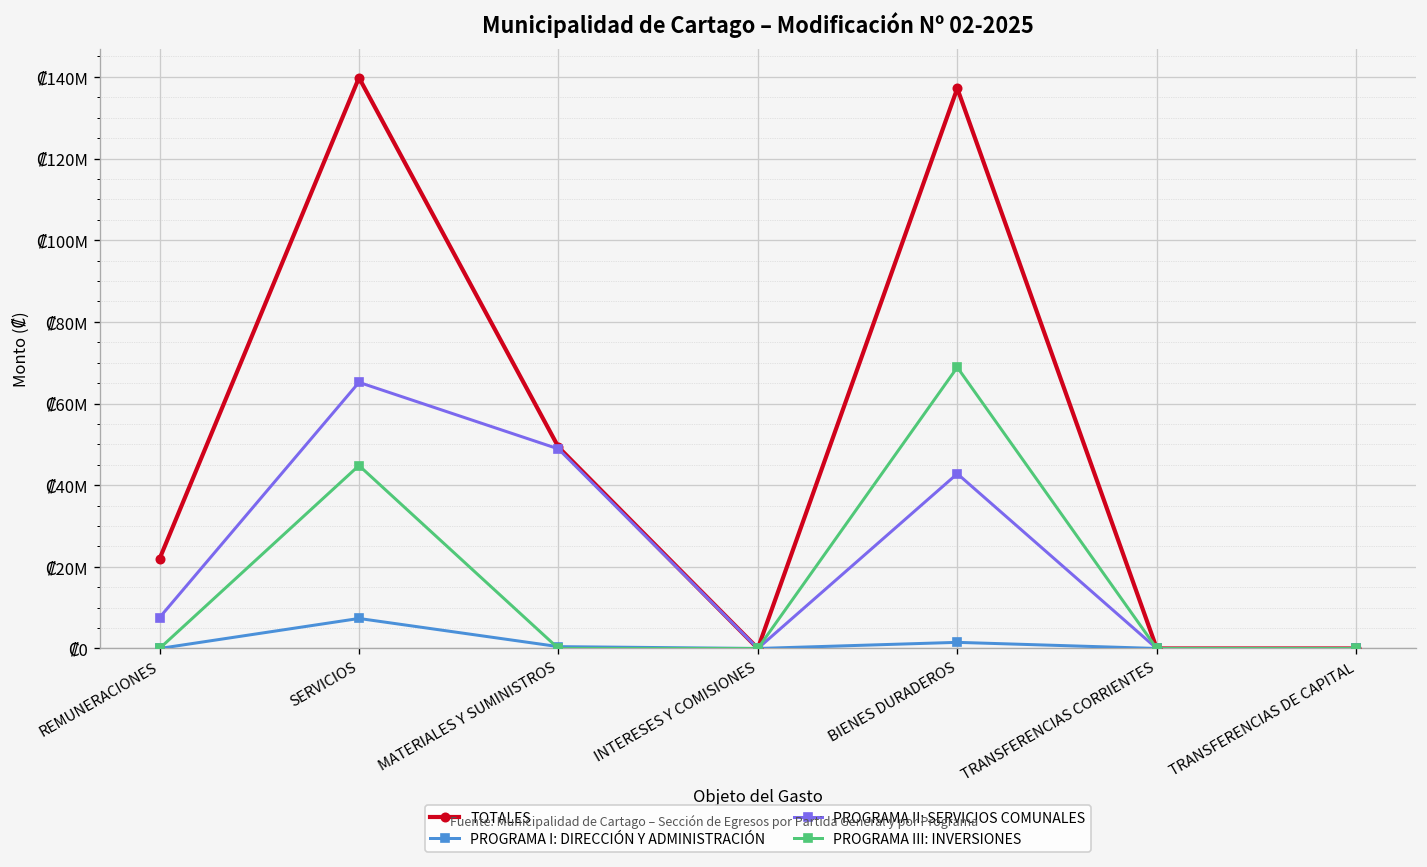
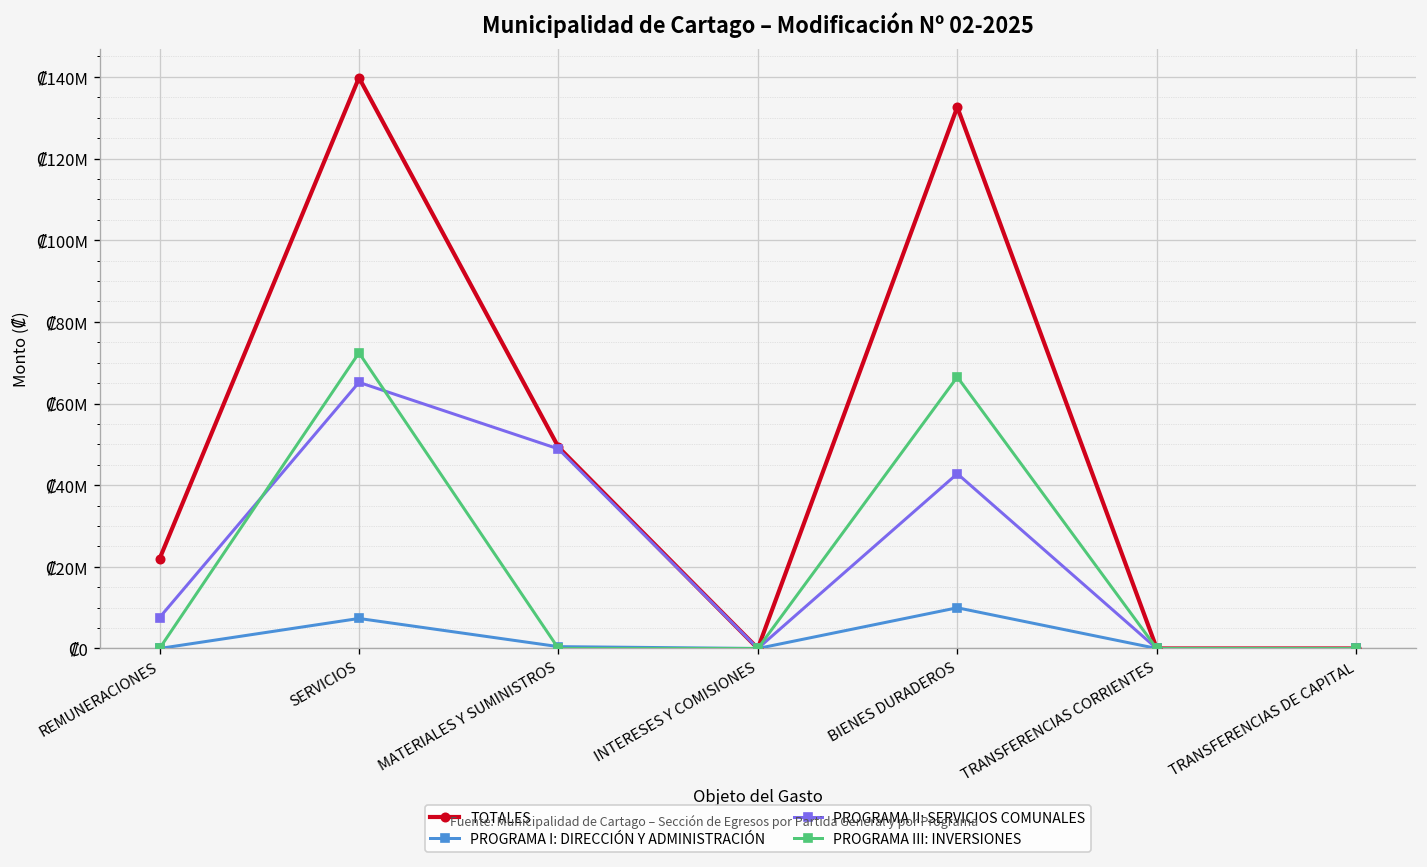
  {
    "TOTALES": {
      "REMUNERACIONES": "₡22000000",
      "SERVICIOS": "₡140000000",
-     "BIENES DURADEROS": "₡137000000"
+     "BIENES DURADEROS": "₡133000000"
    },
    "PROGRAMA I: DIRECCIÓN Y ADMINISTRACIÓN": {
      "SERVICIOS": "₡7000000",
-     "BIENES DURADEROS": "₡2000000"
+     "BIENES DURADEROS": "₡10000000"
    },
    "PROGRAMA II: SERVICIOS COMUNALES": {
      "REMUNERACIONES": "₡8000000",
      "SERVICIOS": "₡65000000",
      "BIENES DURADEROS": "₡43000000"
    },
    "PROGRAMA III: INVERSIONES": {
-     "SERVICIOS": "₡45000000",
-     "BIENES DURADEROS": "₡69000000"
+     "SERVICIOS": "₡72000000",
+     "BIENES DURADEROS": "₡67000000"
    }
  }
